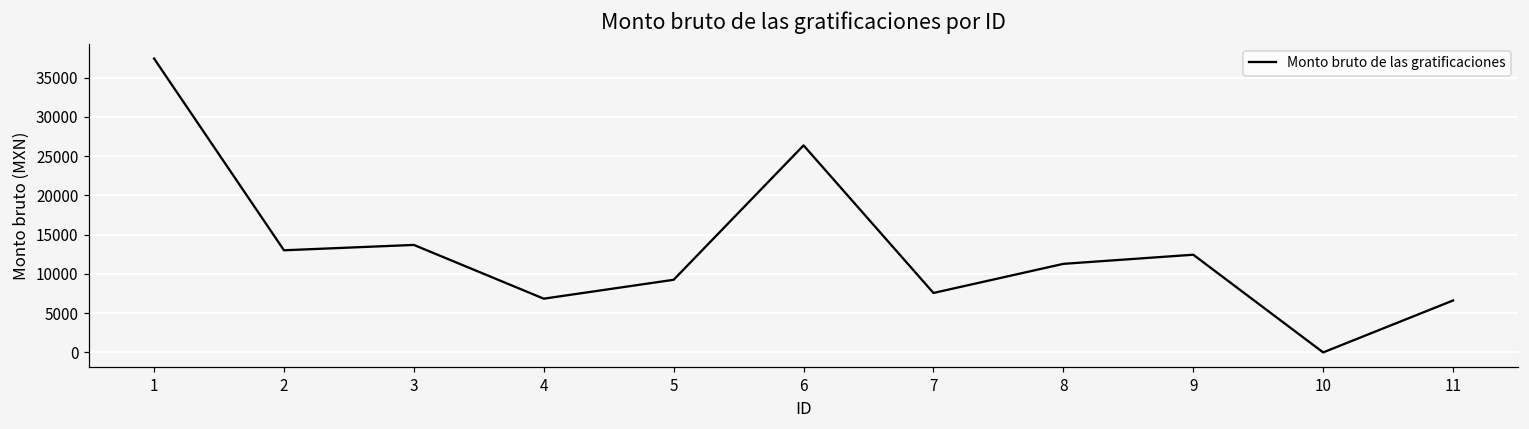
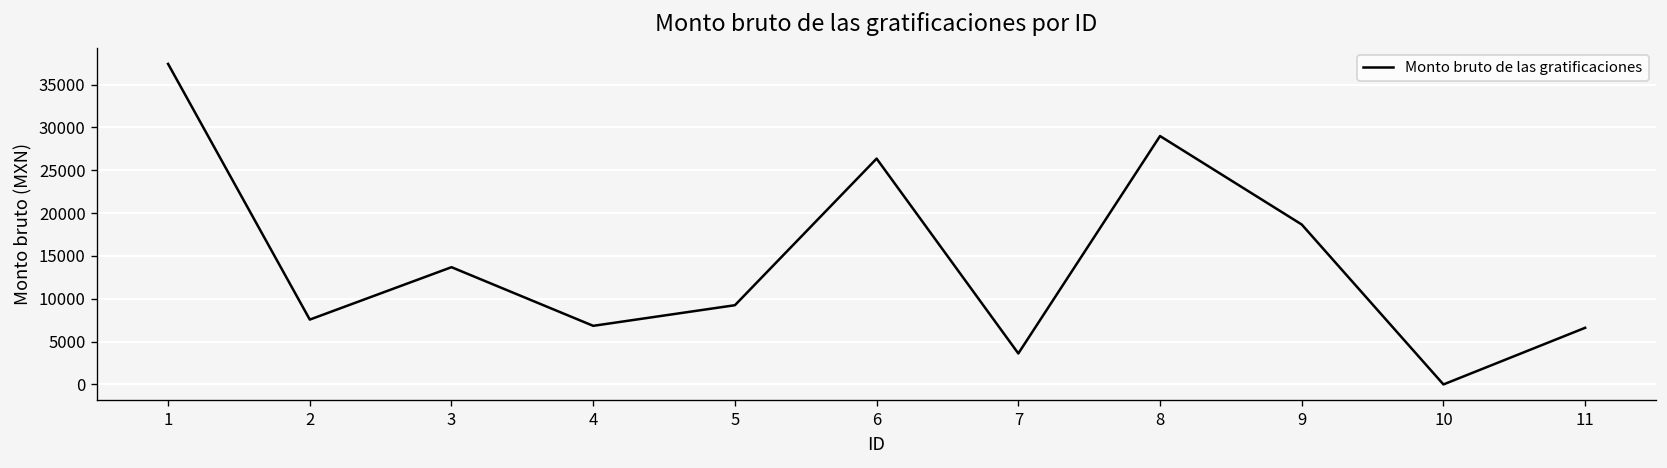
  {
    "1": 37000,
-   "2": 13000,
+   "2": 8000,
    "3": 14000,
    "4": 7000,
    "5": 9000,
    "6": 26000,
-   "7": 8000,
-   "8": 11000,
-   "9": 12000,
+   "7": 4000,
+   "8": 29000,
+   "9": 19000,
    "10": 0,
    "11": 7000
  }
